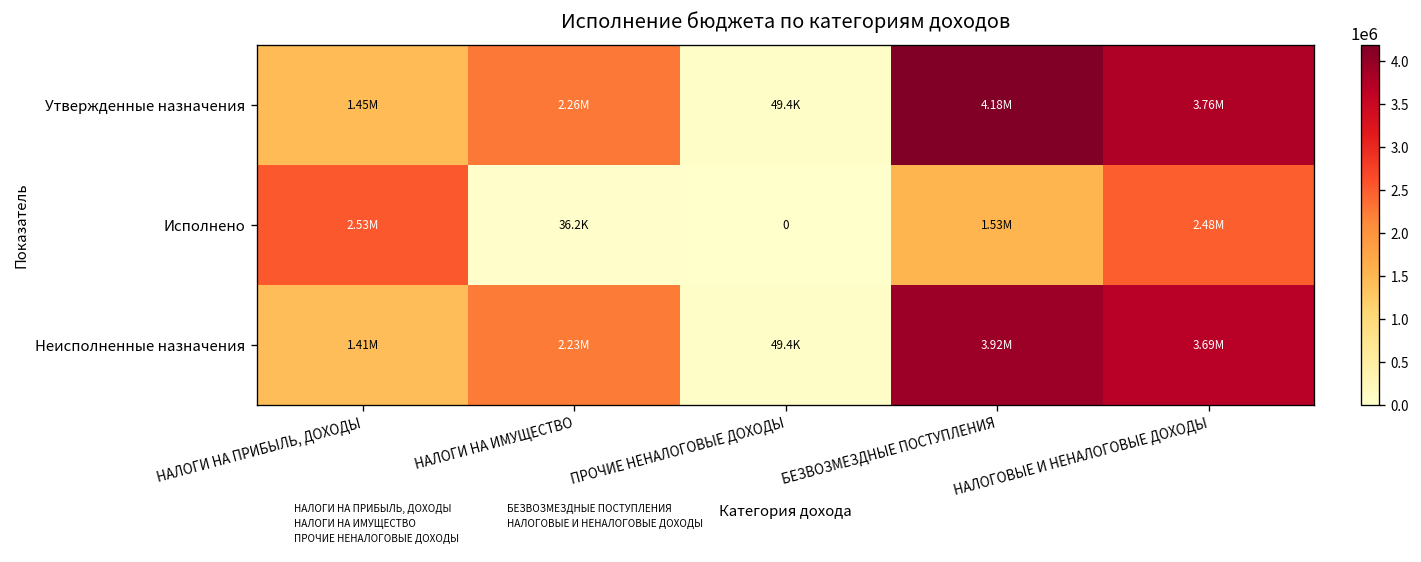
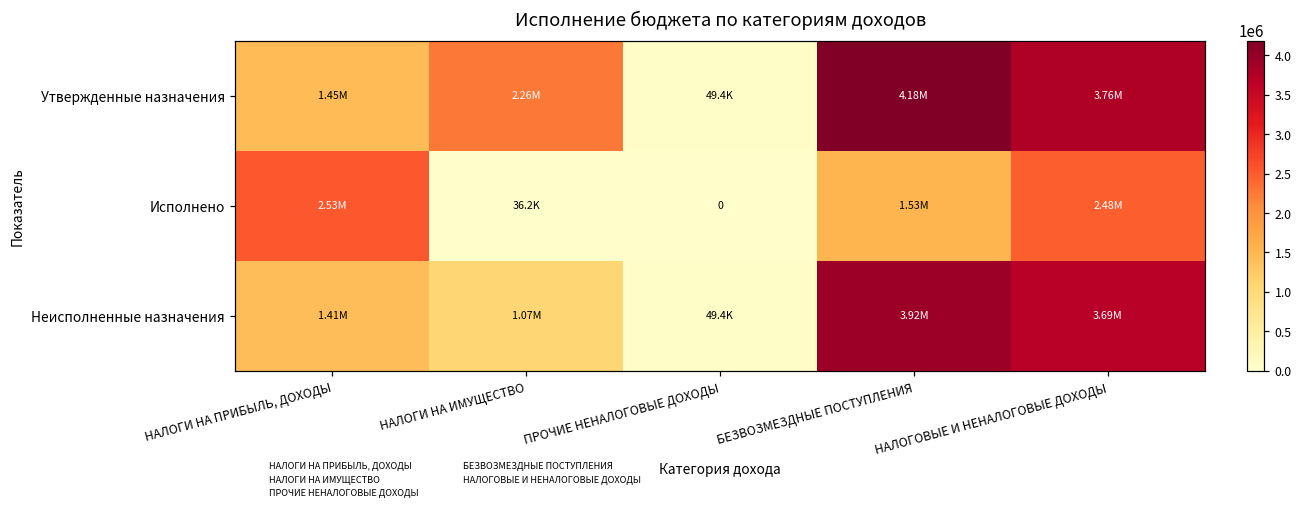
  {
    "Утвержденные назначения": {
      "НАЛОГИ НА ПРИБЫЛЬ, ДОХОДЫ": "1.45M",
      "НАЛОГИ НА ИМУЩЕСТВО": "2.26M",
      "ПРОЧИЕ НЕНАЛОГОВЫЕ ДОХОДЫ": "49.4K",
      "БЕЗВОЗМЕЗДНЫЕ ПОСТУПЛЕНИЯ": "4.18M",
      "НАЛОГОВЫЕ И НЕНАЛОГОВЫЕ ДОХОДЫ": "3.76M"
    },
    "Исполнено": {
      "НАЛОГИ НА ПРИБЫЛЬ, ДОХОДЫ": "2.53M",
      "НАЛОГИ НА ИМУЩЕСТВО": "36.2K",
      "ПРОЧИЕ НЕНАЛОГОВЫЕ ДОХОДЫ": "0",
      "БЕЗВОЗМЕЗДНЫЕ ПОСТУПЛЕНИЯ": "1.53M",
      "НАЛОГОВЫЕ И НЕНАЛОГОВЫЕ ДОХОДЫ": "2.48M"
    },
    "Неисполненные назначения": {
      "НАЛОГИ НА ПРИБЫЛЬ, ДОХОДЫ": "1.41M",
-     "НАЛОГИ НА ИМУЩЕСТВО": "2.23M",
+     "НАЛОГИ НА ИМУЩЕСТВО": "1.07M",
      "ПРОЧИЕ НЕНАЛОГОВЫЕ ДОХОДЫ": "49.4K",
      "БЕЗВОЗМЕЗДНЫЕ ПОСТУПЛЕНИЯ": "3.92M",
      "НАЛОГОВЫЕ И НЕНАЛОГОВЫЕ ДОХОДЫ": "3.69M"
    }
  }
